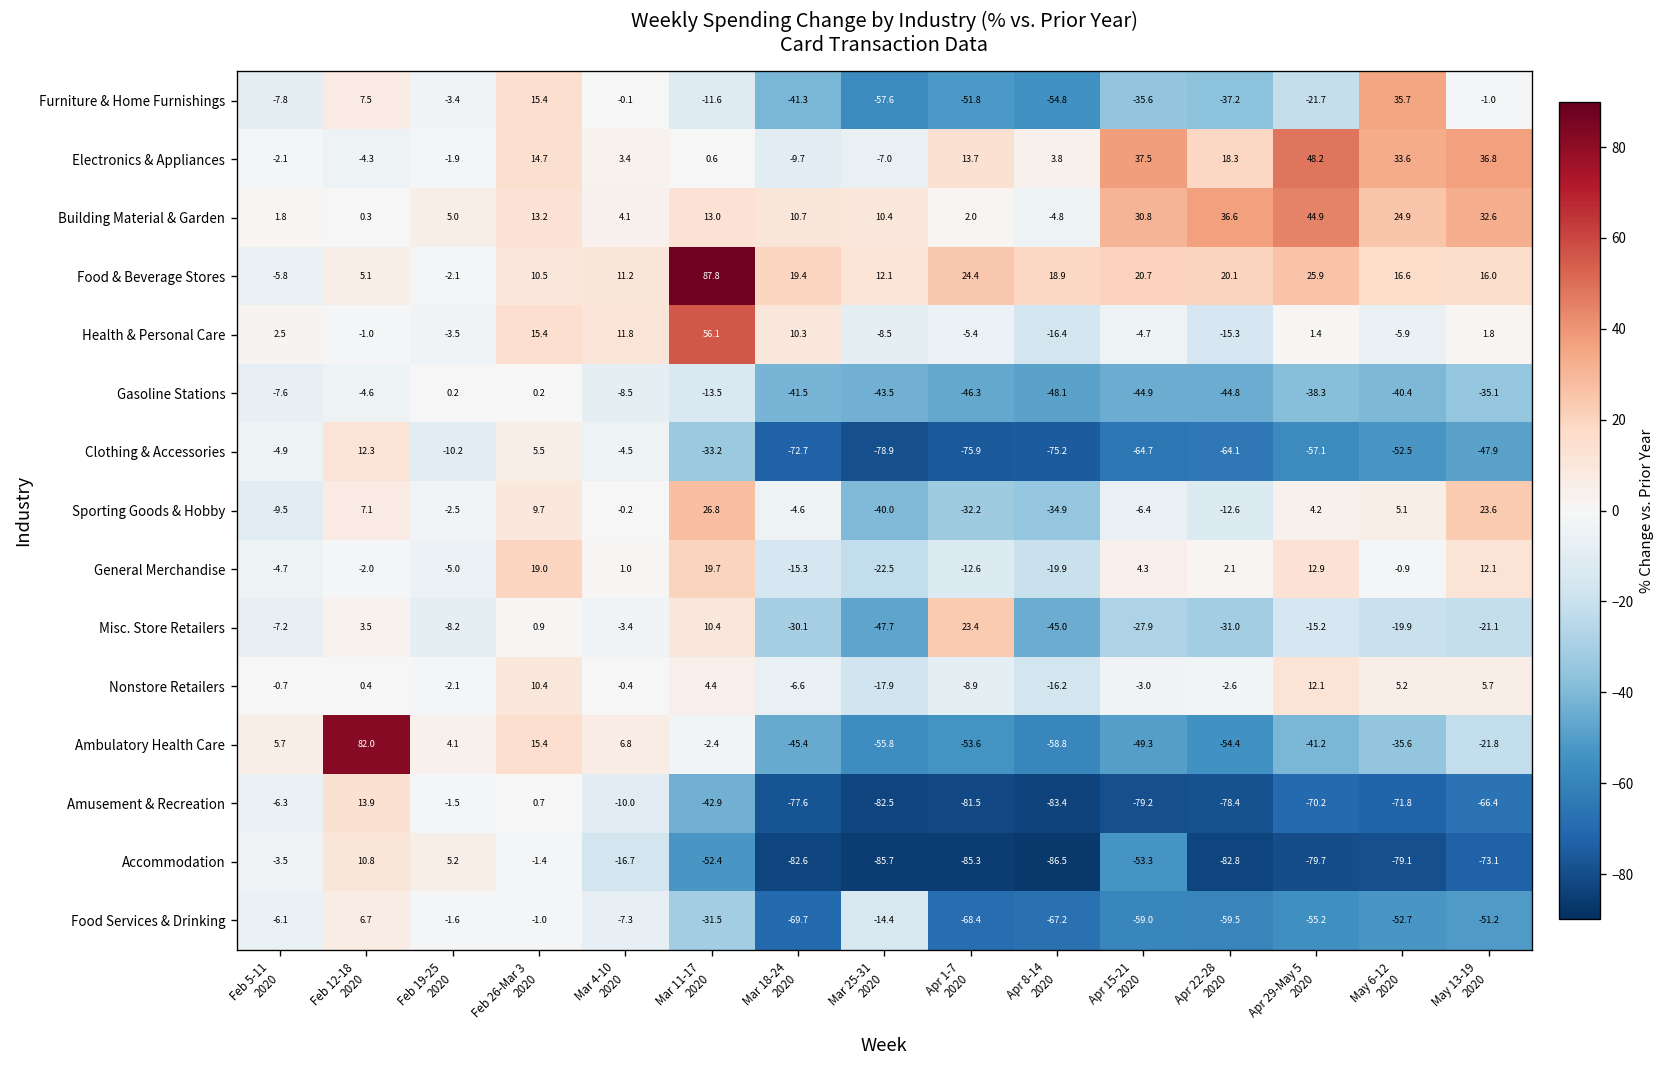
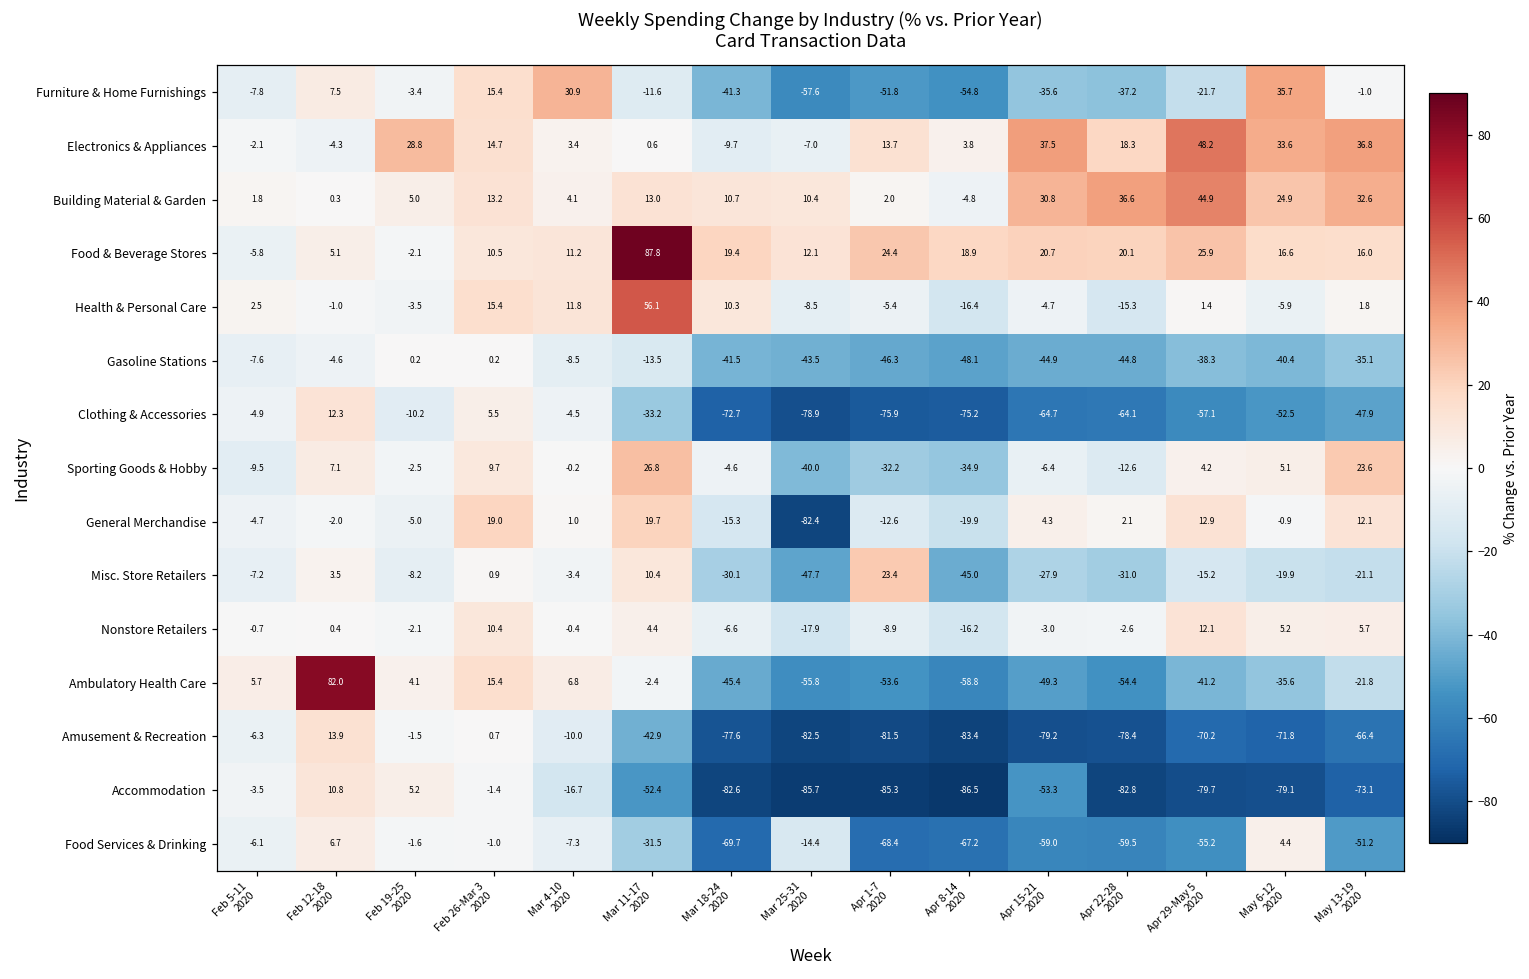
  {
    "Furniture & Home Furnishings": {
      "Feb 5-11 2020": -7.8,
      "Feb 12-18 2020": 7.5,
      "Feb 19-25 2020": -3.4,
      "Feb 26-Mar 3 2020": 15.4,
-     "Mar 4-10 2020": -0.1,
+     "Mar 4-10 2020": 30.9,
      "Mar 11-17 2020": -11.6,
      "Mar 18-24 2020": -41.3,
      "Mar 25-31 2020": -57.6,
      "Apr 1-7 2020": -51.8,
      "Apr 8-14 2020": -54.8,
      "Apr 15-21 2020": -35.6,
      "Apr 22-28 2020": -37.2,
      "Apr 29-May 5 2020": -21.7,
      "May 6-12 2020": 35.7,
      "May 13-19 2020": -1.0
    },
    "Electronics & Appliances": {
      "Feb 5-11 2020": -2.1,
      "Feb 12-18 2020": -4.3,
-     "Feb 19-25 2020": -1.9,
+     "Feb 19-25 2020": 28.8,
      "Feb 26-Mar 3 2020": 14.7,
      "Mar 4-10 2020": 3.4,
      "Mar 11-17 2020": 0.6,
      "Mar 18-24 2020": -9.7,
      "Mar 25-31 2020": -7.0,
      "Apr 1-7 2020": 13.7,
      "Apr 8-14 2020": 3.8,
      "Apr 15-21 2020": 37.5,
      "Apr 22-28 2020": 18.3,
      "Apr 29-May 5 2020": 48.2,
      "May 6-12 2020": 33.6,
      "May 13-19 2020": 36.8
    },
    "General Merchandise": {
      "Feb 5-11 2020": -4.7,
      "Feb 12-18 2020": -2.0,
      "Feb 19-25 2020": -5.0,
      "Feb 26-Mar 3 2020": 19.0,
      "Mar 4-10 2020": 1.0,
      "Mar 11-17 2020": 19.7,
      "Mar 18-24 2020": -15.3,
-     "Mar 25-31 2020": -22.5,
+     "Mar 25-31 2020": -82.4,
      "Apr 1-7 2020": -12.6,
      "Apr 8-14 2020": -19.9,
      "Apr 15-21 2020": 4.3,
      "Apr 22-28 2020": 2.1,
      "Apr 29-May 5 2020": 12.9,
      "May 6-12 2020": -0.9,
      "May 13-19 2020": 12.1
    },
    "Food Services & Drinking": {
      "Feb 5-11 2020": -6.1,
      "Feb 12-18 2020": 6.7,
      "Feb 19-25 2020": -1.6,
      "Feb 26-Mar 3 2020": -1.0,
      "Mar 4-10 2020": -7.3,
      "Mar 11-17 2020": -31.5,
      "Mar 18-24 2020": -69.7,
      "Mar 25-31 2020": -14.4,
      "Apr 1-7 2020": -68.4,
      "Apr 8-14 2020": -67.2,
      "Apr 15-21 2020": -59.0,
      "Apr 22-28 2020": -59.5,
      "Apr 29-May 5 2020": -55.2,
-     "May 6-12 2020": -52.7,
+     "May 6-12 2020": 4.4,
      "May 13-19 2020": -51.2
    }
  }
